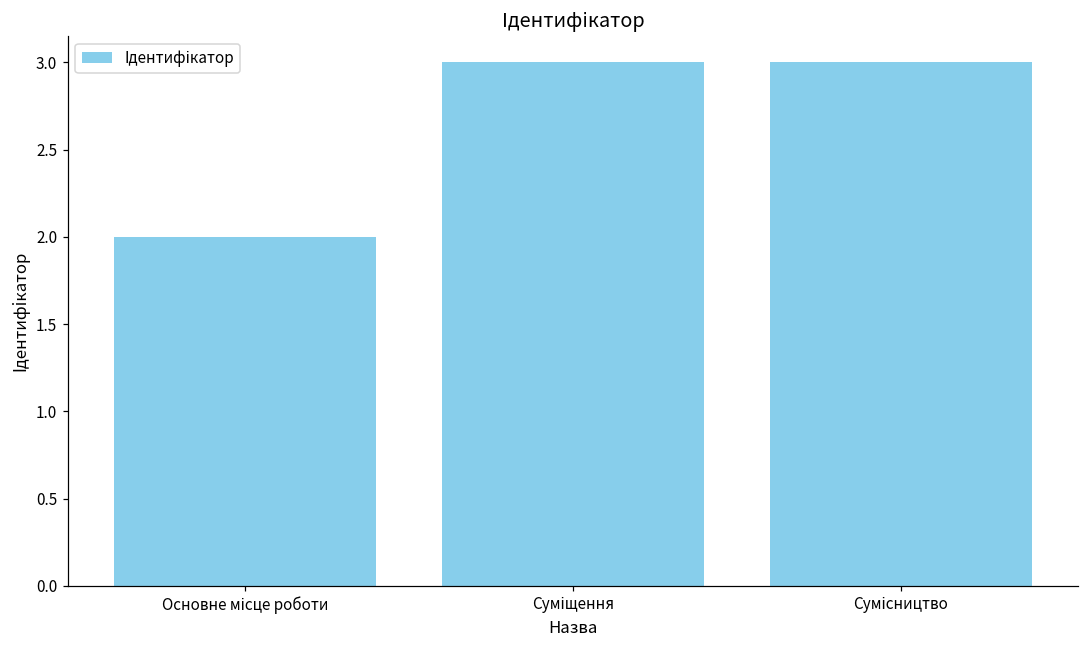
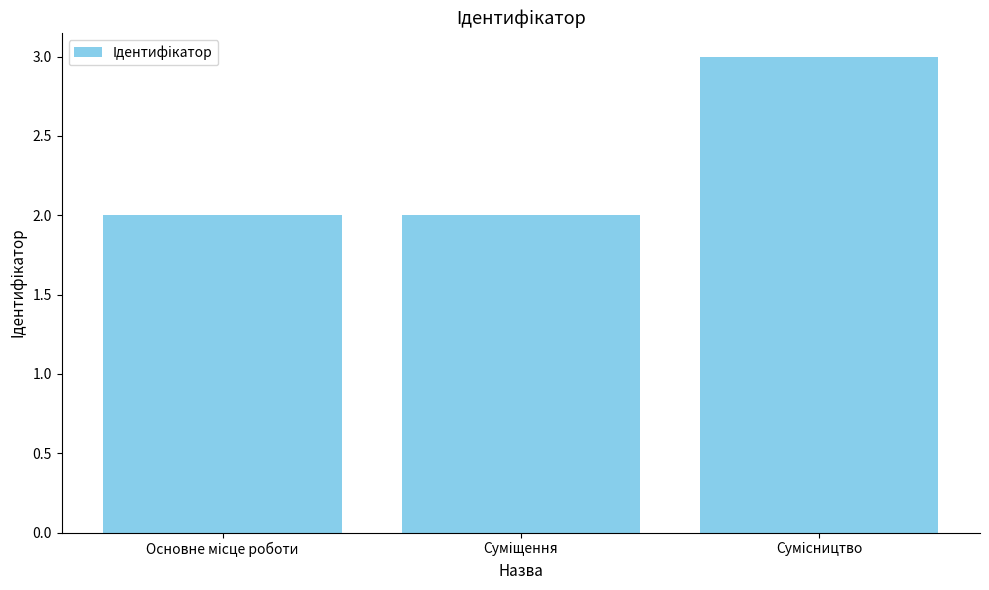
  {
    "Основне місце роботи": 2,
-   "Суміщення": 3,
+   "Суміщення": 2,
    "Сумісництво": 3
  }
